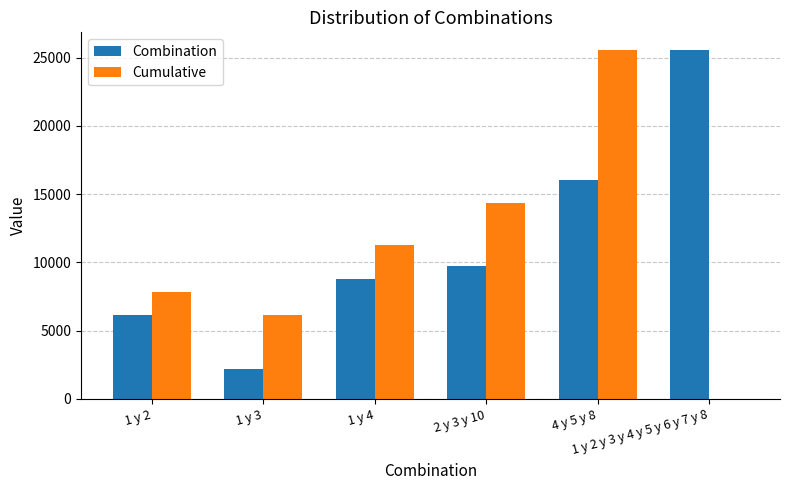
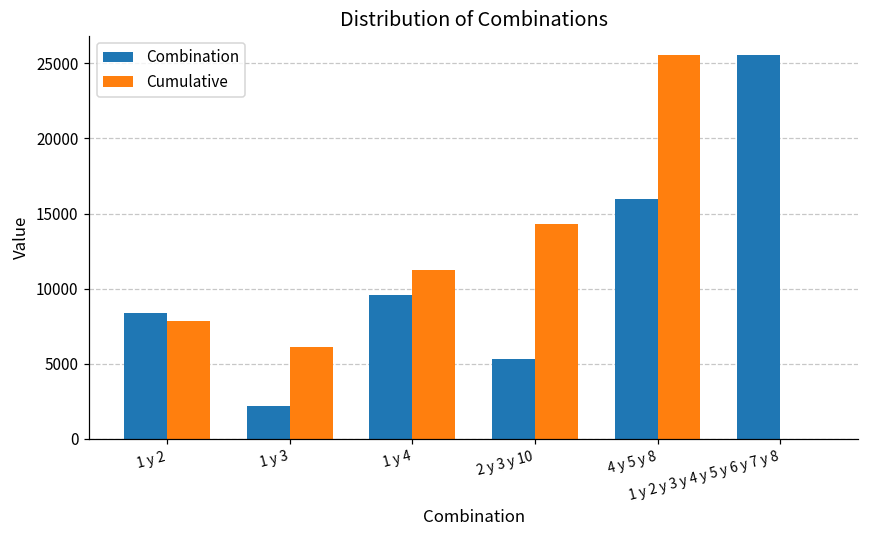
  {
    "Combination": {
-     "1 y 2": 6100,
+     "1 y 2": 8400,
      "1 y 3": 2200,
-     "1 y 4": 8800,
-     "2 y 3 y 10": 9700,
+     "1 y 4": 9600,
+     "2 y 3 y 10": 5300,
      "4 y 5 y 8": 16000,
      "1 y 2 y 3 y 4 y 5 y 6 y 7 y 8": 25600
    },
    "Cumulative": {
      "1 y 2": 7800,
      "1 y 3": 6100,
      "1 y 4": 11200,
      "2 y 3 y 10": 14300,
      "4 y 5 y 8": 25600,
      "1 y 2 y 3 y 4 y 5 y 6 y 7 y 8": 0
    }
  }
